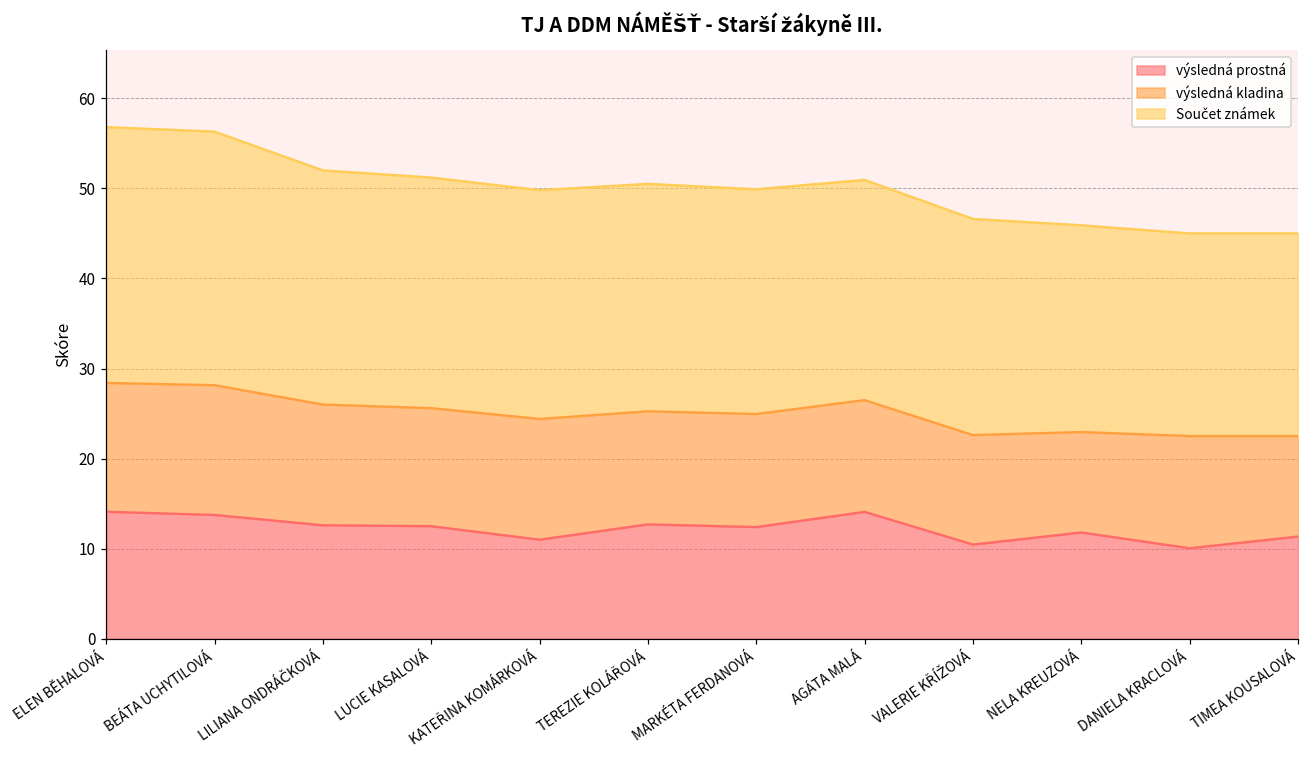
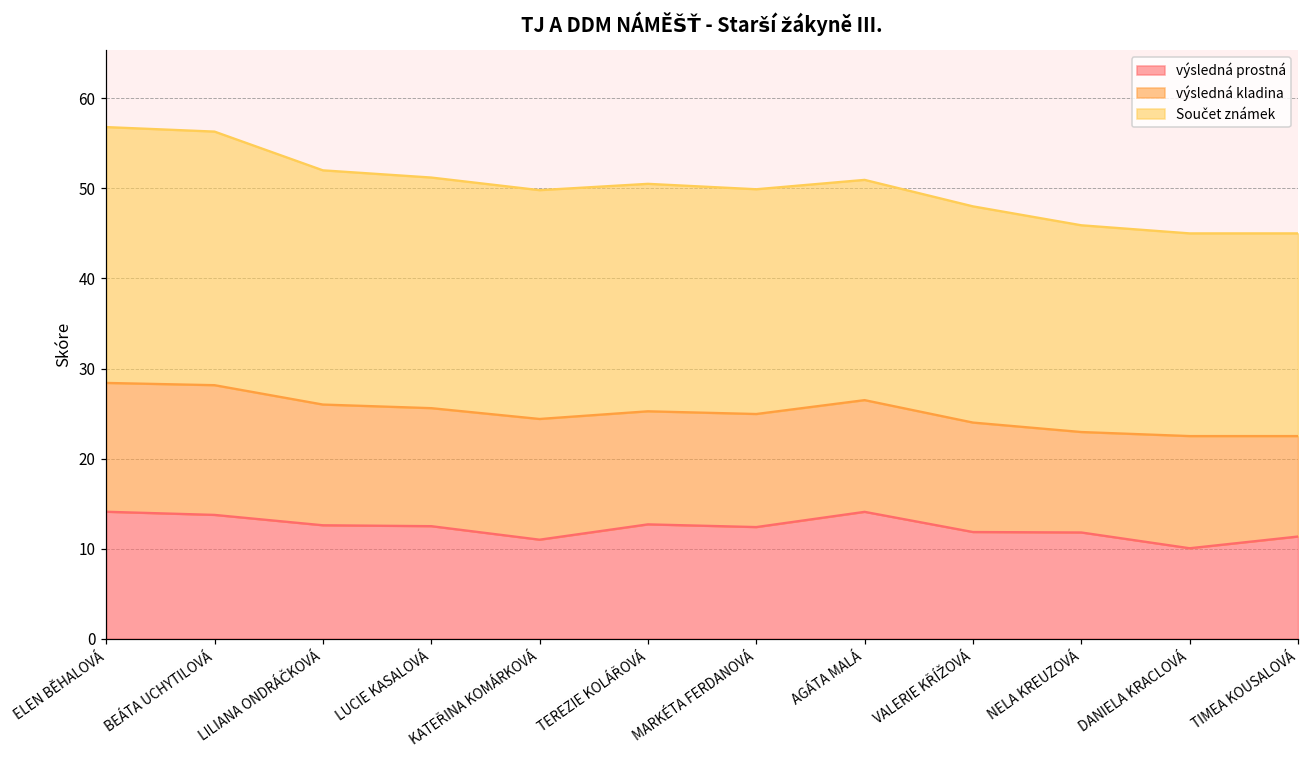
  {
    "výsledná prostná": {
      "ELEN BĚHALOVÁ": 14,
      "BEÁTA UCHYTILOVÁ": 14,
      "LILIANA ONDRÁČKOVÁ": 13,
      "LUCIE KASALOVÁ": 13,
      "KATEŘINA KOMÁRKOVÁ": 11,
      "TEREZIE KOLÁŘOVÁ": 13,
      "MARKÉTA FERDANOVÁ": 12,
      "AGÁTA MALÁ": 14,
-     "VALERIE KŘÍŽOVÁ": 10,
+     "VALERIE KŘÍŽOVÁ": 12,
      "NELA KREUZOVÁ": 12,
      "DANIELA KRACLOVÁ": 10,
      "TIMEA KOUSALOVÁ": 11
    }
  }
